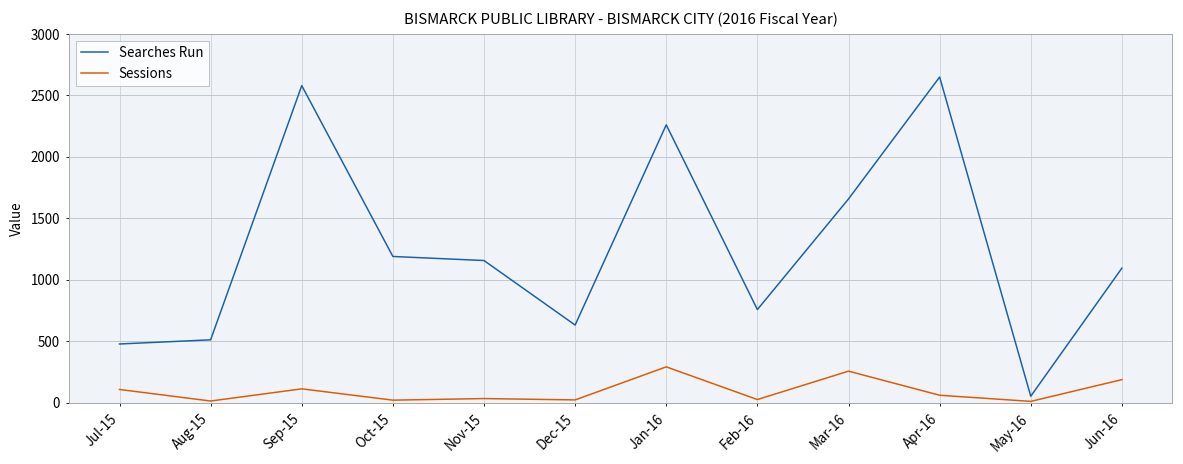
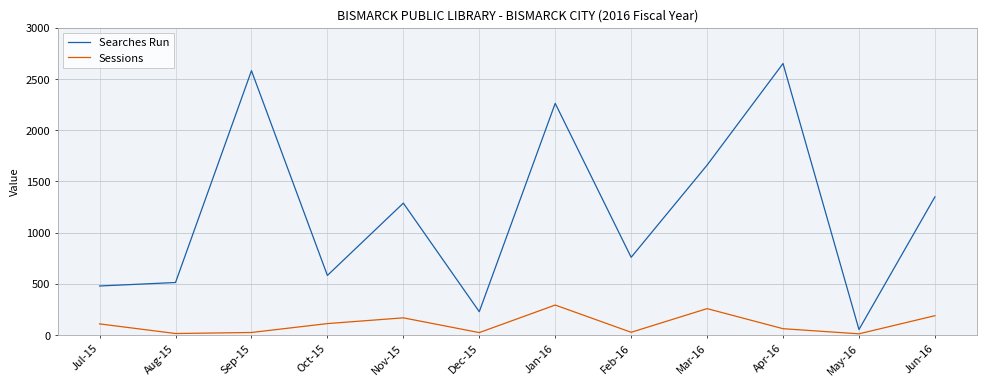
  {
    "Searches Run": {
      "Jul-15": 480,
      "Aug-15": 510,
      "Sep-15": 2580,
-     "Oct-15": 1190,
-     "Nov-15": 1160,
-     "Dec-15": 630,
+     "Oct-15": 580,
+     "Nov-15": 1290,
+     "Dec-15": 230,
      "Jan-16": 2260,
      "Feb-16": 760,
      "Mar-16": 1660,
      "Apr-16": 2650,
      "May-16": 50,
-     "Jun-16": 1100
+     "Jun-16": 1350
    },
    "Sessions": {
      "Jul-15": 110,
      "Aug-15": 10,
-     "Sep-15": 110,
-     "Oct-15": 20,
-     "Nov-15": 30,
+     "Sep-15": 20,
+     "Oct-15": 110,
+     "Nov-15": 170,
      "Dec-15": 20,
      "Jan-16": 290,
      "Feb-16": 30,
      "Mar-16": 260,
      "Apr-16": 60,
      "May-16": 10,
      "Jun-16": 190
    }
  }
